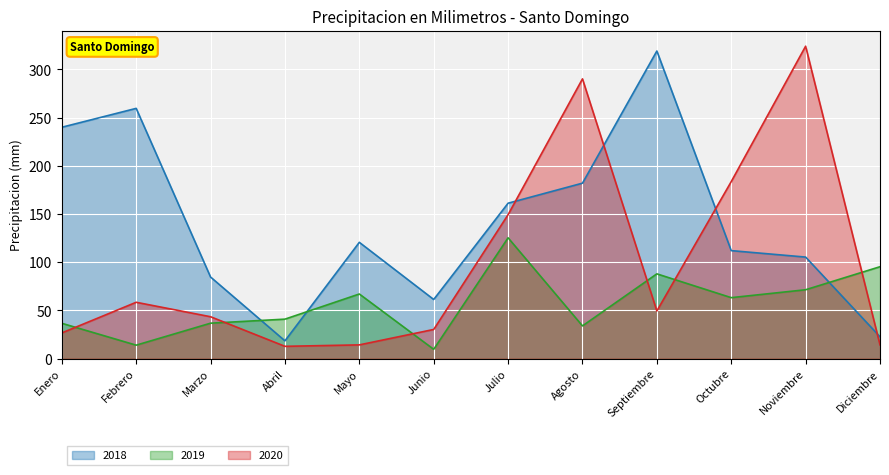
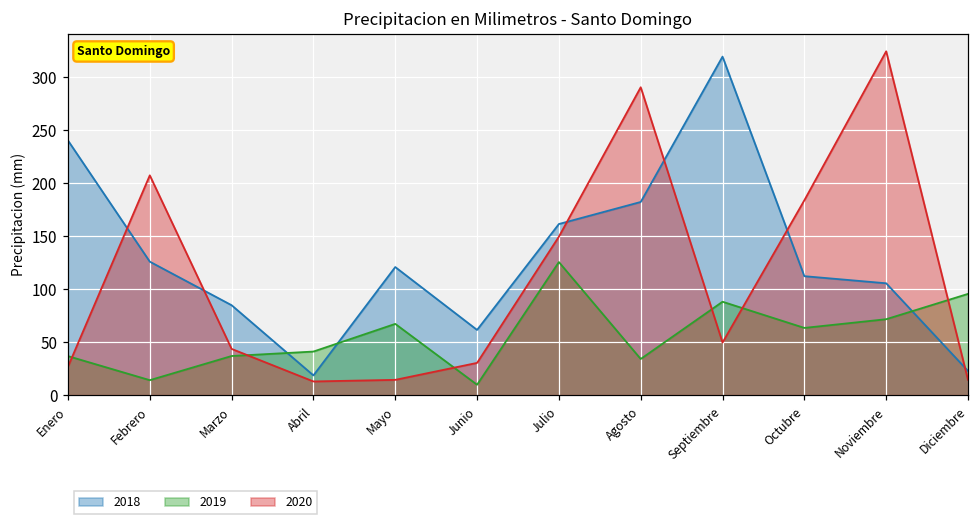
  {
    "2018": {
      "Enero": 240,
-     "Febrero": 260,
+     "Febrero": 130,
      "Marzo": 80,
      "Abril": 20,
      "Mayo": 120,
      "Junio": 60,
      "Julio": 160,
      "Agosto": 180,
      "Septiembre": 320,
      "Octubre": 110,
      "Noviembre": 110,
      "Diciembre": 20
    },
    "2019": {
      "Enero": 40,
      "Febrero": 10,
      "Marzo": 40,
      "Abril": 40,
      "Mayo": 70,
      "Junio": 10,
      "Julio": 130,
      "Agosto": 30,
      "Septiembre": 90,
      "Octubre": 60,
      "Noviembre": 70,
      "Diciembre": 100
    },
    "2020": {
      "Enero": 30,
-     "Febrero": 60,
+     "Febrero": 210,
      "Marzo": 40,
      "Abril": 10,
      "Mayo": 10,
      "Junio": 30,
      "Julio": 150,
      "Agosto": 290,
      "Septiembre": 50,
      "Octubre": 180,
      "Noviembre": 320,
      "Diciembre": 10
    }
  }
